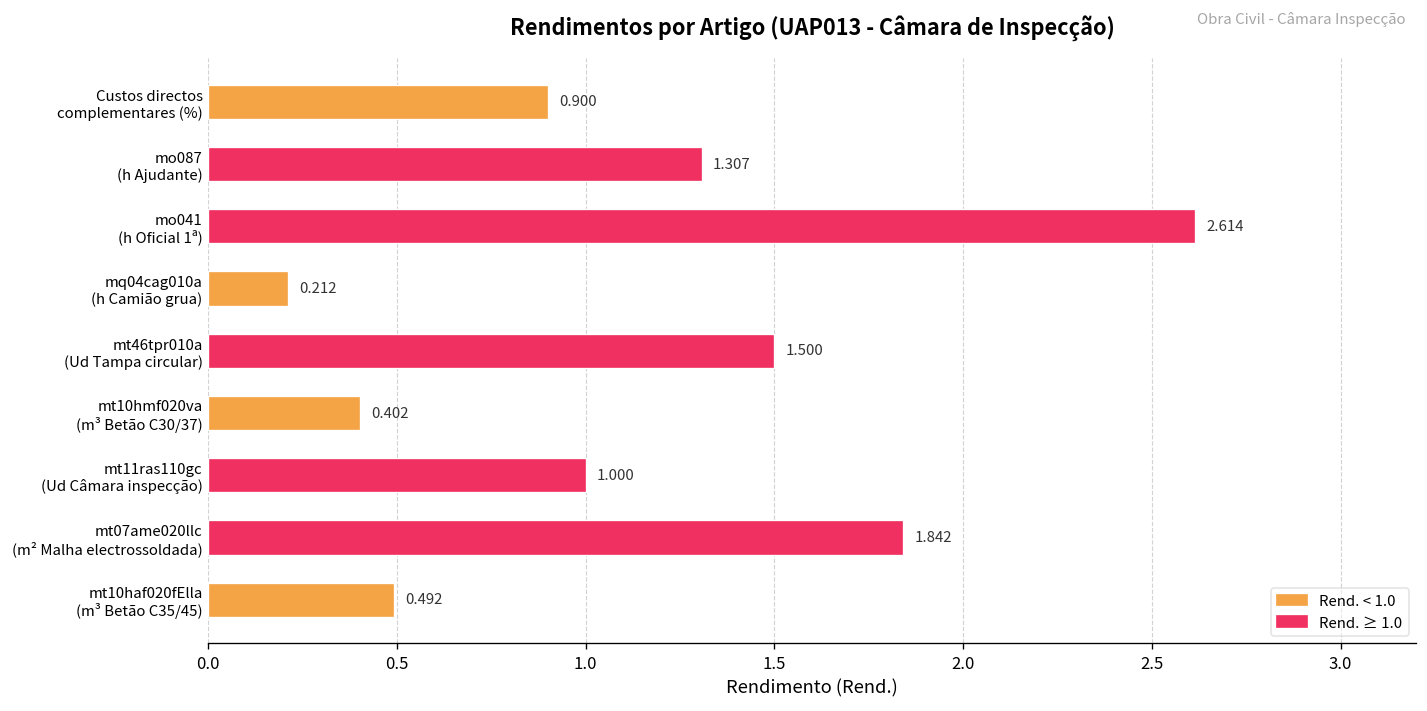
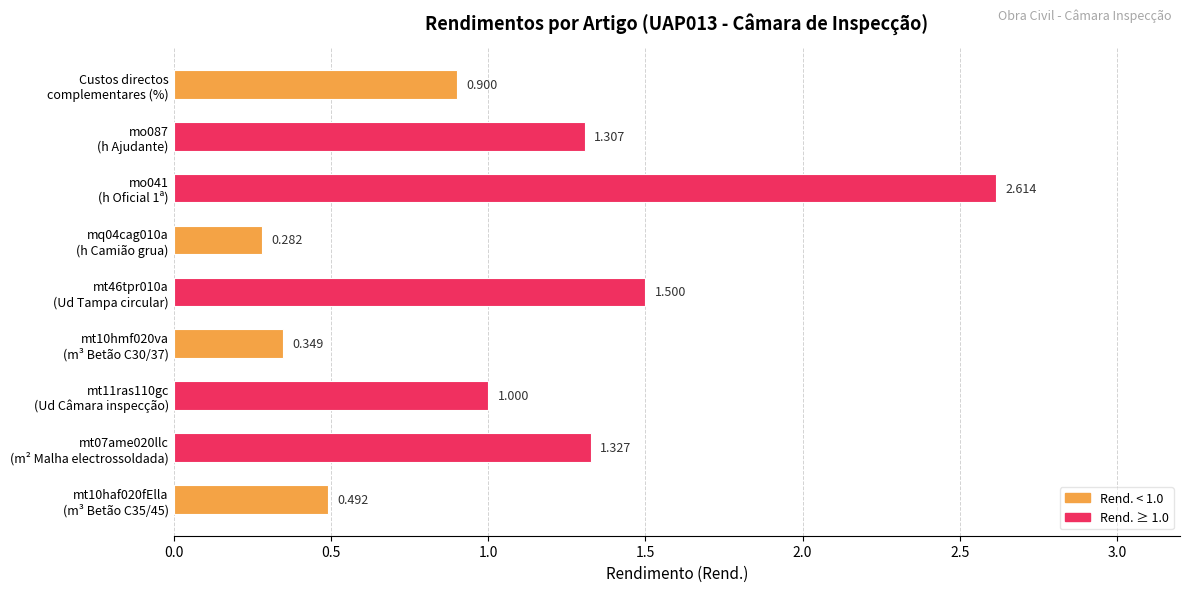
  {
    "Custos directos complementares (%)": 0.900,
    "mo087 (h Ajudante)": 1.307,
    "mo041 (h Oficial 1ª)": 2.614,
-   "mq04cag010a (h Camião grua)": 0.212,
+   "mq04cag010a (h Camião grua)": 0.282,
    "mt46tpr010a (Ud Tampa circular)": 1.500,
-   "mt10hmf020va (m³ Betão C30/37)": 0.402,
+   "mt10hmf020va (m³ Betão C30/37)": 0.349,
    "mt11ras110gc (Ud Câmara inspecção)": 1.000,
-   "mt07ame020llc (m² Malha electrossoldada)": 1.842,
+   "mt07ame020llc (m² Malha electrossoldada)": 1.327,
    "mt10haf020fElla (m³ Betão C35/45)": 0.492
  }
